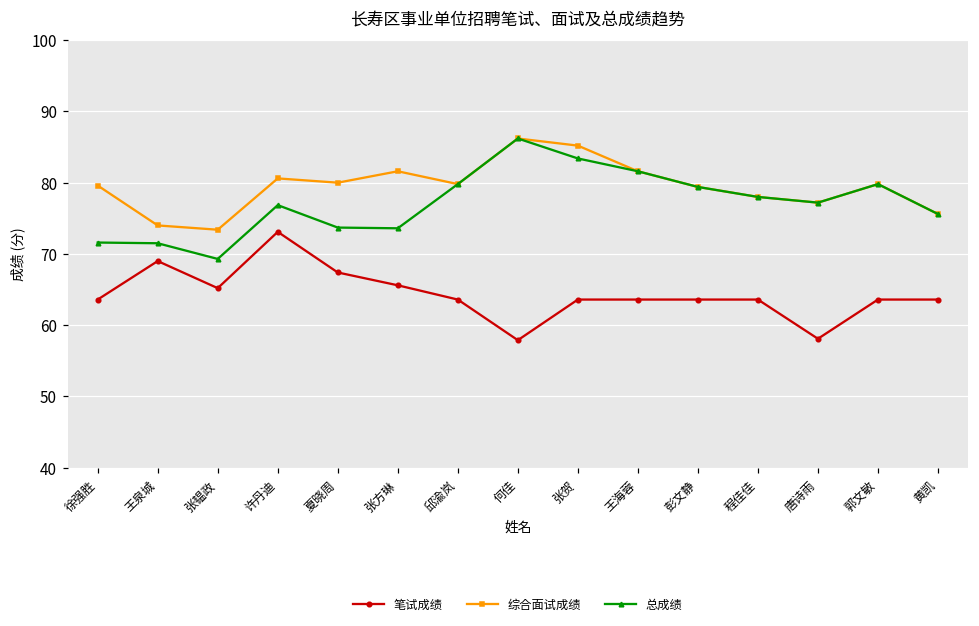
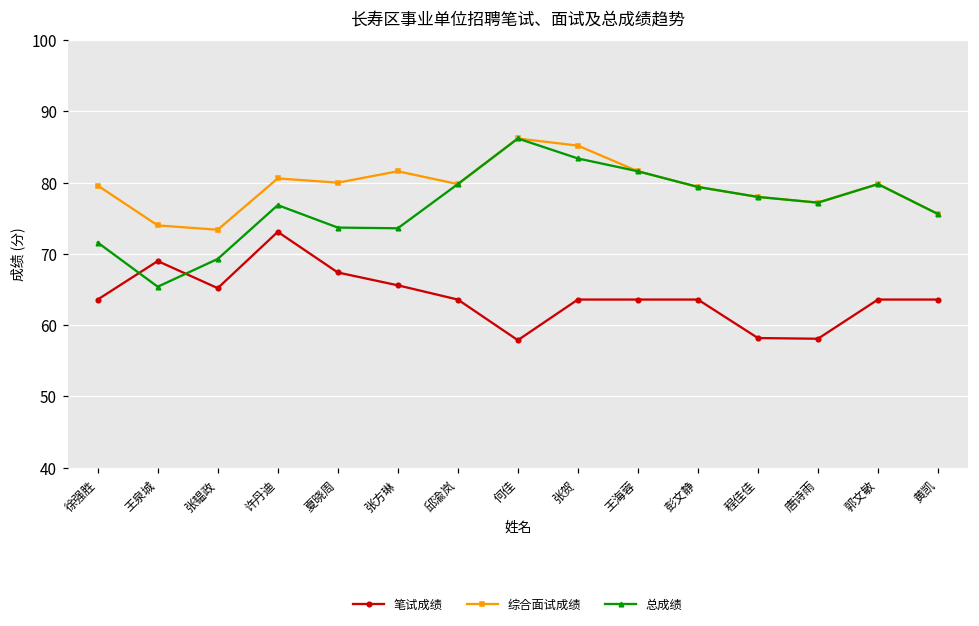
  {
    "笔试成绩": {
      "徐强胜": 64,
      "王泉城": 69,
      "张韫政": 65,
      "许丹迪": 73,
      "夏晓周": 67,
      "张方琳": 66,
      "邱渝岚": 64,
      "何佳": 58,
      "张贺": 64,
      "王海蓉": 64,
      "彭文静": 64,
-     "程佳佳": 64,
+     "程佳佳": 58,
      "唐诗雨": 58,
      "郭文敏": 64,
      "黄凯": 64
    },
    "综合面试成绩": {
      "徐强胜": 80,
      "王泉城": 74,
      "张韫政": 73,
      "许丹迪": 81,
      "夏晓周": 80,
      "张方琳": 82,
      "张贺": 85
    },
    "总成绩": {
      "徐强胜": 72,
-     "王泉城": 72,
+     "王泉城": 65,
      "张韫政": 69,
      "许丹迪": 77,
      "夏晓周": 74,
      "张方琳": 74,
      "张贺": 83
    }
  }
